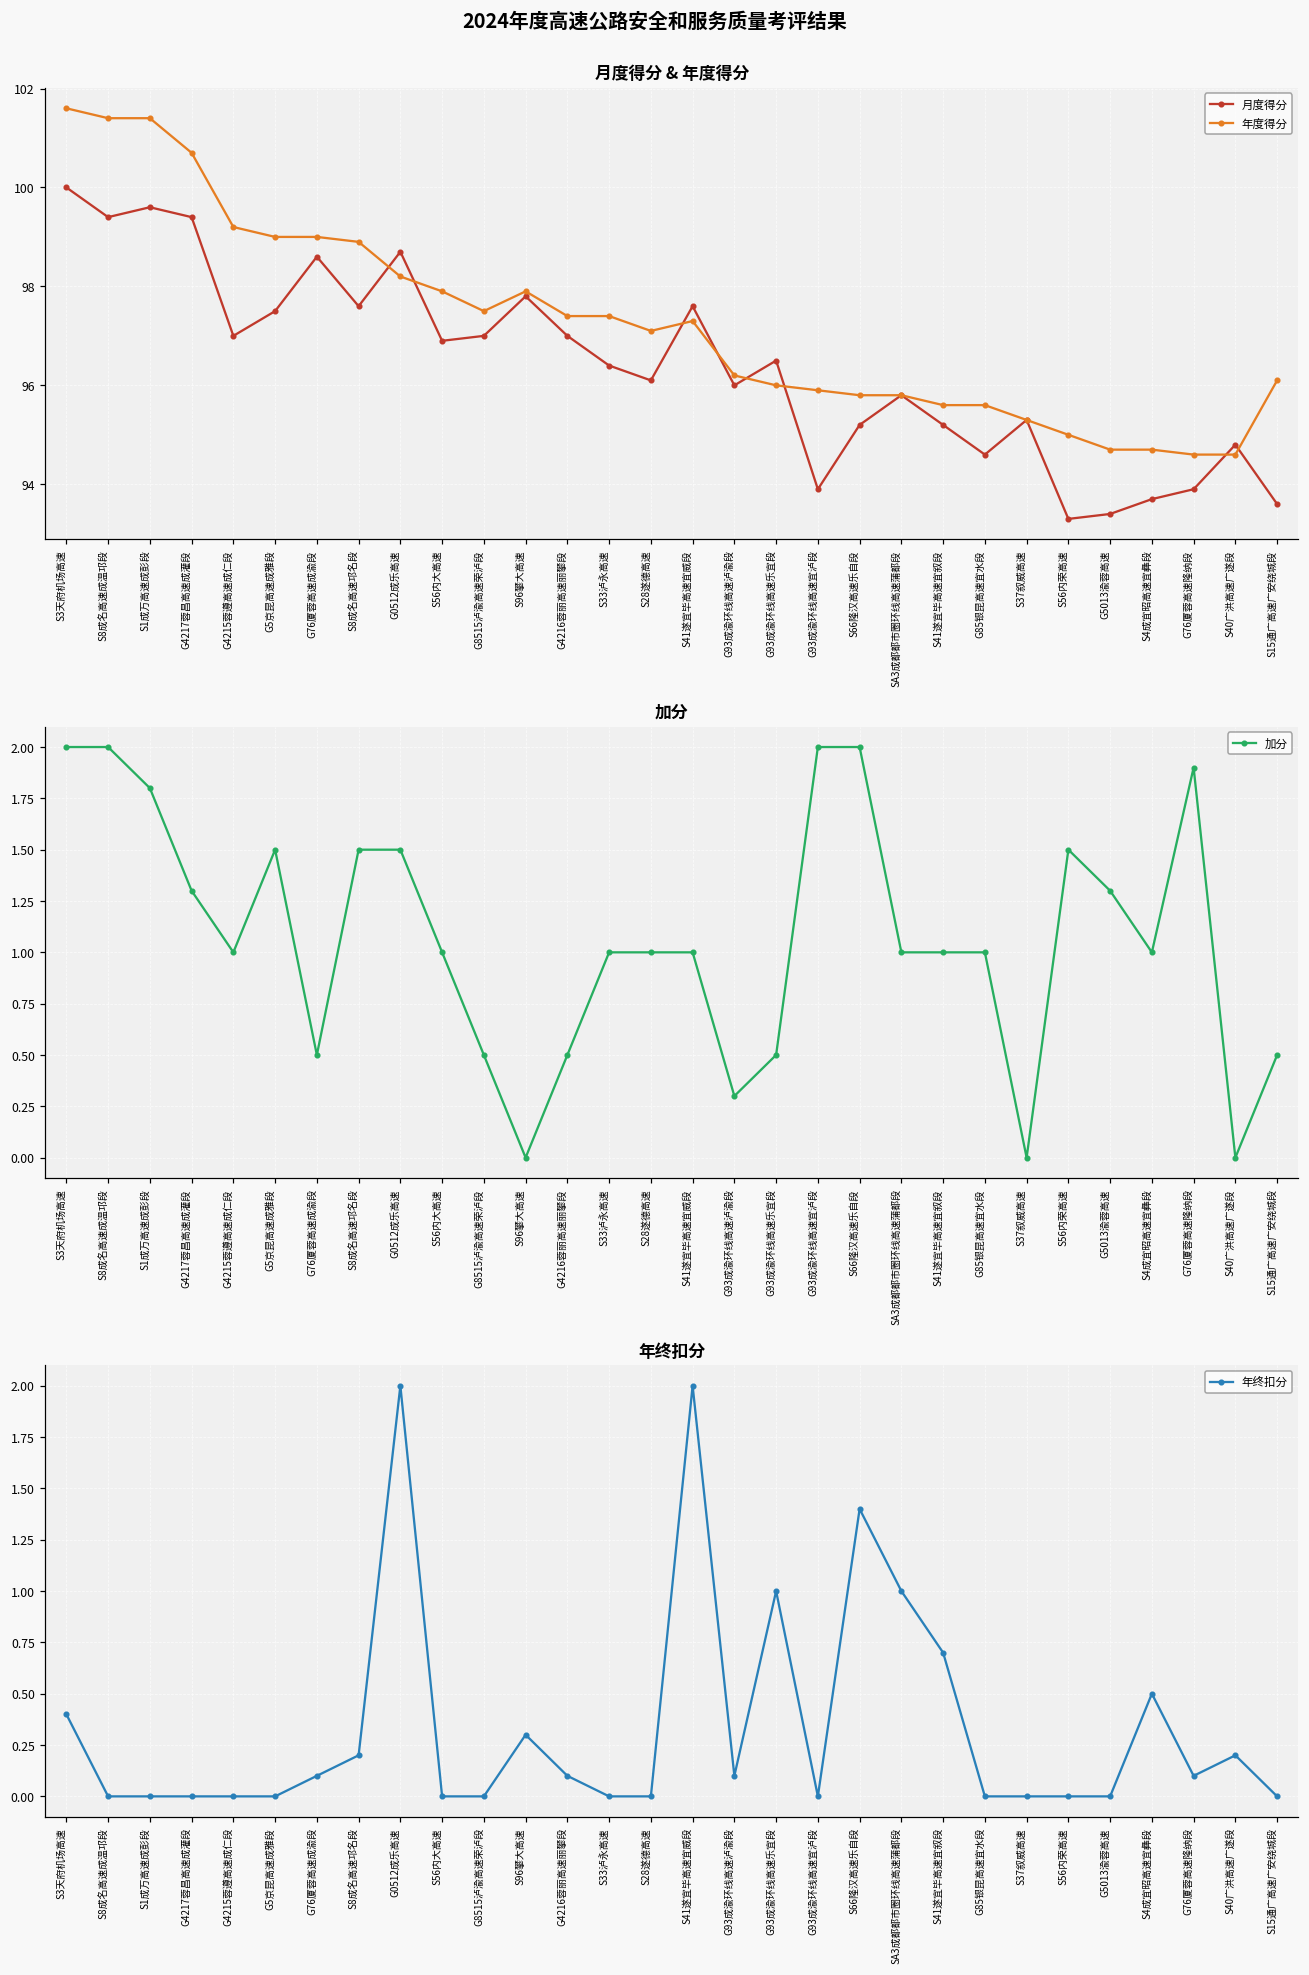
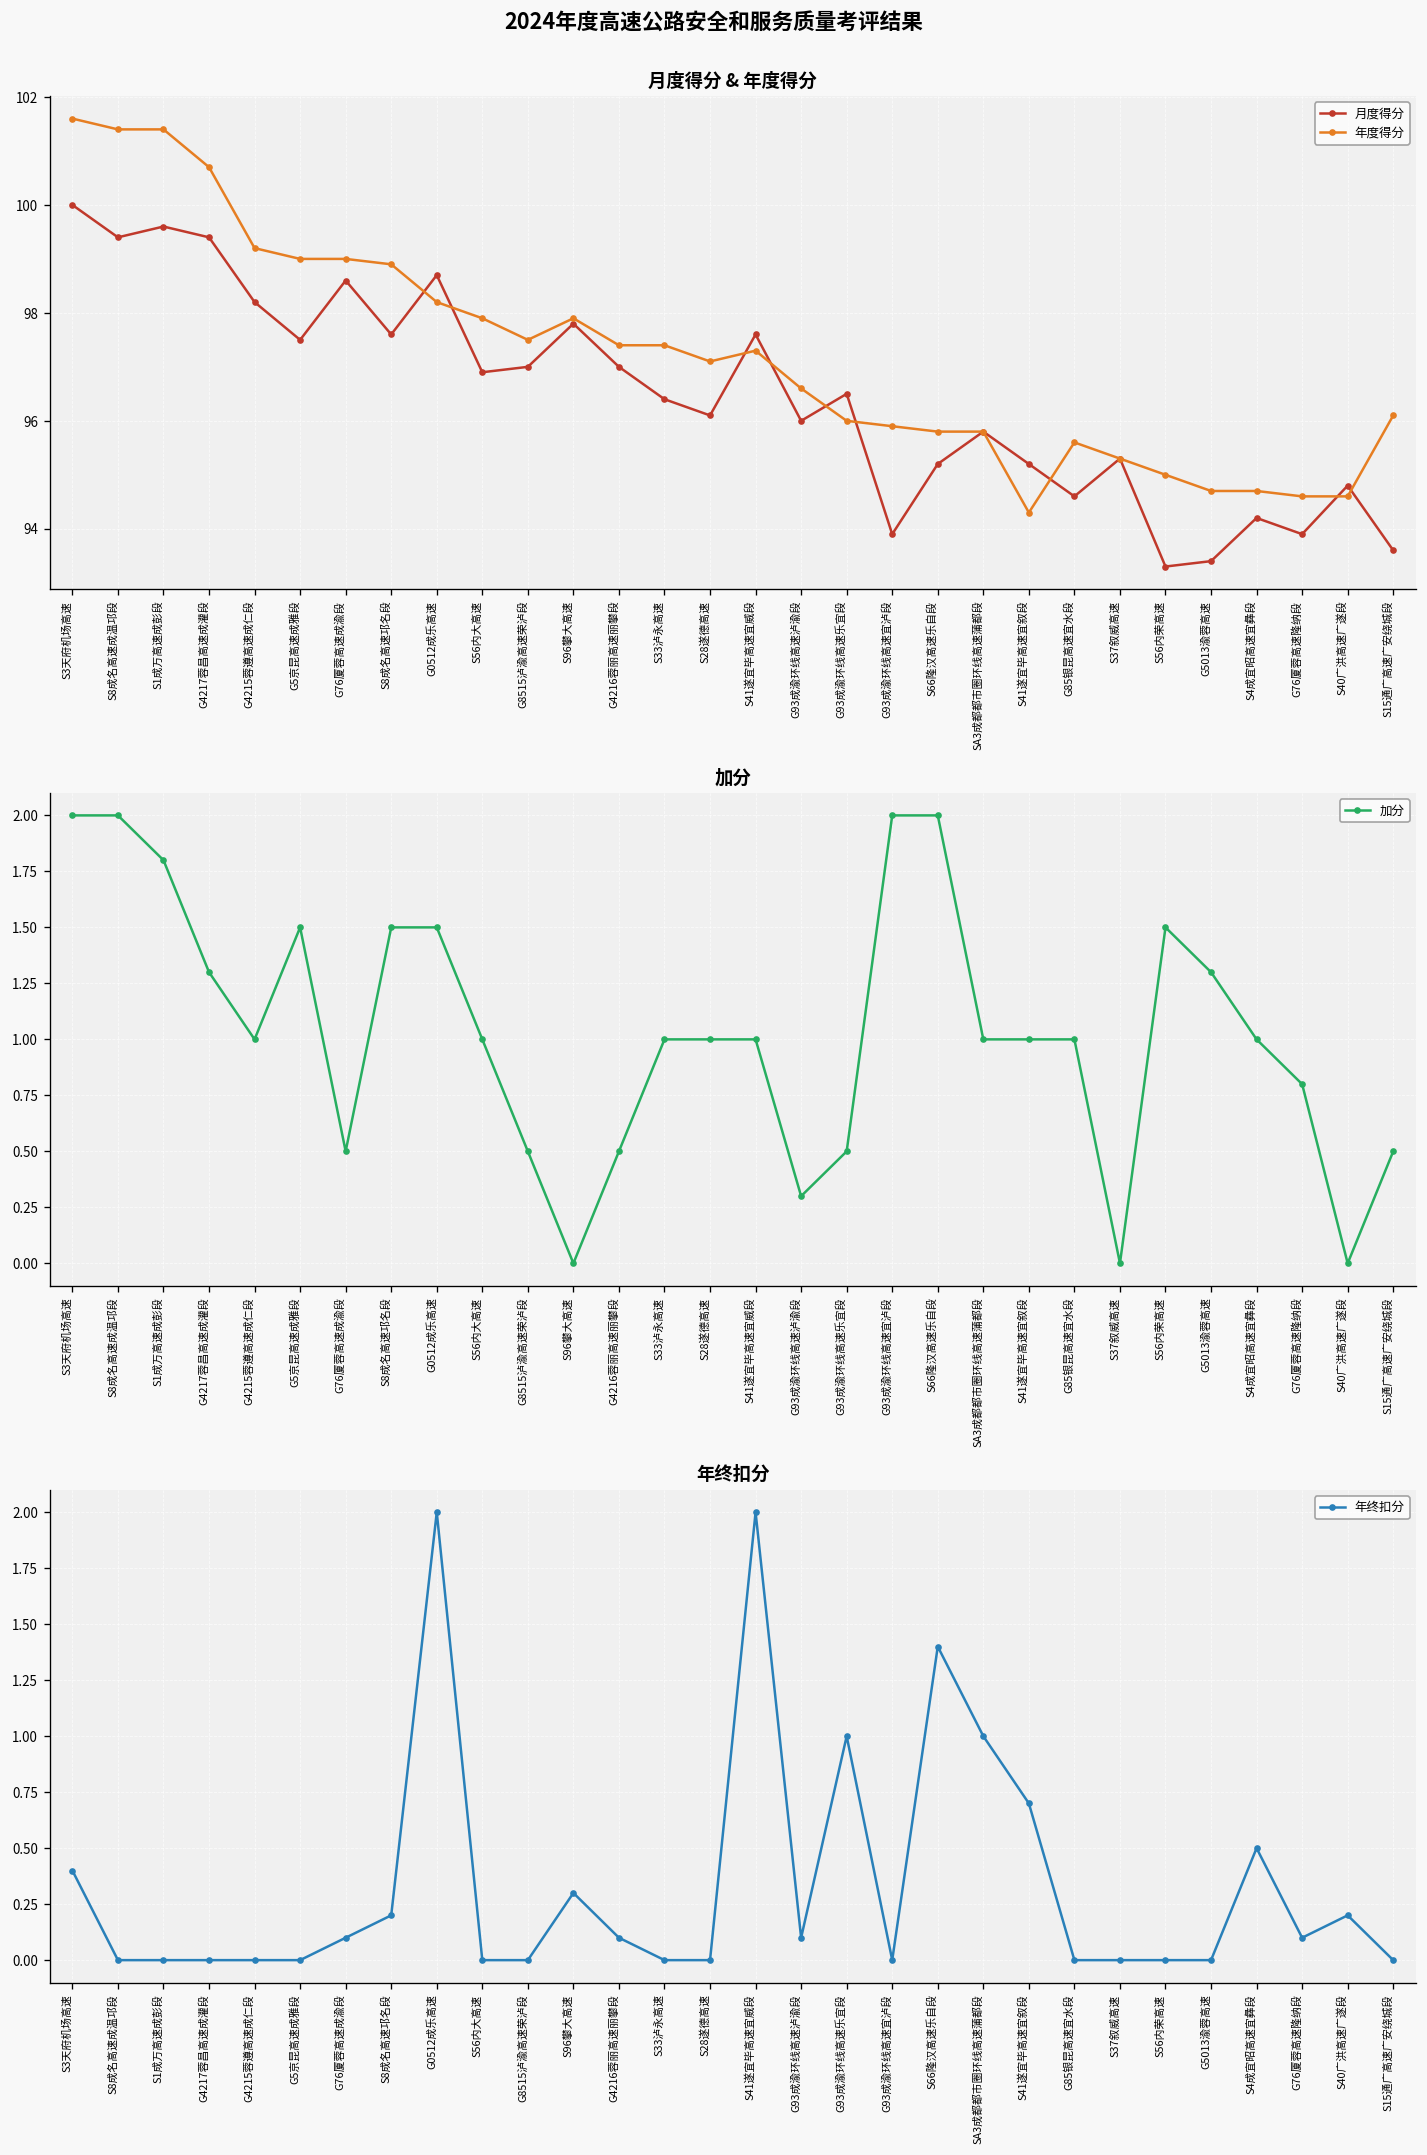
  {
    "月度得分 & 年度得分": {
      "月度得分": {
        "S3天府机场高速": 100.0,
        "S8成名高速成温邛段": 99.4,
        "S1成万高速成彭段": 99.6,
        "G4217蓉昌高速成灌段": 99.4,
-       "G4215蓉遵高速成仁段": 97.0,
+       "G4215蓉遵高速成仁段": 98.2,
        "G5京昆高速成雅段": 97.5,
        "G76厦蓉高速成渝段": 98.6,
        "S8成名高速邛名段": 97.6,
        "G0512成乐高速": 98.7,
        "S56内大高速": 96.9,
        "G8515泸渝高速荣泸段": 97.0,
        "S96攀大高速": 97.8,
        "G4216蓉丽高速丽攀段": 97.0,
        "S33泸永高速": 96.4,
        "S28遂德高速": 96.1,
        "S41遂宜毕高速宜威段": 97.6,
        "G93成渝环线高速泸渝段": 96.0,
        "G93成渝环线高速乐宜段": 96.5,
        "G93成渝环线高速宜泸段": 93.9,
        "S66隆汉高速乐自段": 95.2,
        "S41遂宜毕高速宜叙段": 95.2,
        "G85银昆高速宜水段": 94.6,
        "S56内荣高速": 93.3,
        "G5013渝蓉高速": 93.4,
-       "S4成宜昭高速宜彝段": 93.7,
+       "S4成宜昭高速宜彝段": 94.2,
        "G76厦蓉高速隆纳段": 93.9,
        "S40广洪高速广遂段": 94.8,
        "S15通广高速广安绕城段": 93.6
      },
      "年度得分": {
        "S3天府机场高速": 101.6,
        "S8成名高速成温邛段": 101.4,
        "S1成万高速成彭段": 101.4,
        "G4217蓉昌高速成灌段": 100.7,
        "G4215蓉遵高速成仁段": 99.2,
        "G5京昆高速成雅段": 99.0,
        "G76厦蓉高速成渝段": 99.0,
        "S8成名高速邛名段": 98.9,
        "G0512成乐高速": 98.2,
        "S56内大高速": 97.9,
        "G8515泸渝高速荣泸段": 97.5,
        "S96攀大高速": 97.9,
        "G4216蓉丽高速丽攀段": 97.4,
        "S33泸永高速": 97.4,
        "S28遂德高速": 97.1,
        "S41遂宜毕高速宜威段": 97.3,
-       "G93成渝环线高速泸渝段": 96.2,
+       "G93成渝环线高速泸渝段": 96.6,
        "G93成渝环线高速乐宜段": 96.0,
        "G93成渝环线高速宜泸段": 95.9,
        "S66隆汉高速乐自段": 95.8,
-       "S41遂宜毕高速宜叙段": 95.6,
+       "S41遂宜毕高速宜叙段": 94.3,
        "G85银昆高速宜水段": 95.6,
        "S56内荣高速": 95.0,
        "G5013渝蓉高速": 94.7,
        "S4成宜昭高速宜彝段": 94.7,
        "G76厦蓉高速隆纳段": 94.6,
        "S40广洪高速广遂段": 94.6,
        "S15通广高速广安绕城段": 96.1
      }
    },
    "加分": {
      "S3天府机场高速": 2.0,
      "S8成名高速成温邛段": 2.0,
      "S1成万高速成彭段": 1.8,
      "G4217蓉昌高速成灌段": 1.3,
      "G4215蓉遵高速成仁段": 1.0,
      "G5京昆高速成雅段": 1.5,
      "G76厦蓉高速成渝段": 0.5,
      "S8成名高速邛名段": 1.5,
      "G0512成乐高速": 1.5,
      "S56内大高速": 1.0,
      "G8515泸渝高速荣泸段": 0.5,
      "S96攀大高速": 0.0,
      "G4216蓉丽高速丽攀段": 0.5,
      "S33泸永高速": 1.0,
      "S28遂德高速": 1.0,
      "S41遂宜毕高速宜威段": 1.0,
      "G93成渝环线高速泸渝段": 0.3,
      "G93成渝环线高速乐宜段": 0.5,
      "G93成渝环线高速宜泸段": 2.0,
      "S66隆汉高速乐自段": 2.0,
      "SA3成都都市圈环线高速蒲都段": 1.0,
      "S41遂宜毕高速宜叙段": 1.0,
      "G85银昆高速宜水段": 1.0,
      "S37叙威高速": 0.0,
      "S56内荣高速": 1.5,
      "G5013渝蓉高速": 1.3,
      "S4成宜昭高速宜彝段": 1.0,
-     "G76厦蓉高速隆纳段": 1.9,
+     "G76厦蓉高速隆纳段": 0.8,
      "S40广洪高速广遂段": 0.0,
      "S15通广高速广安绕城段": 0.5
    },
    "年终扣分": {
      "S3天府机场高速": 0.40,
      "S8成名高速成温邛段": 0.00,
      "S1成万高速成彭段": 0.00,
      "G4217蓉昌高速成灌段": 0.00,
      "G4215蓉遵高速成仁段": 0.00,
      "G5京昆高速成雅段": 0.00,
      "G76厦蓉高速成渝段": 0.10,
      "S8成名高速邛名段": 0.20,
      "G0512成乐高速": 2.00,
      "S56内大高速": 0.00,
      "G8515泸渝高速荣泸段": 0.00,
      "S96攀大高速": 0.30,
      "G4216蓉丽高速丽攀段": 0.10,
      "S33泸永高速": 0.00,
      "S28遂德高速": 0.00,
      "S41遂宜毕高速宜威段": 2.00,
      "G93成渝环线高速泸渝段": 0.10,
      "G93成渝环线高速乐宜段": 1.00,
      "G93成渝环线高速宜泸段": 0.00,
      "S66隆汉高速乐自段": 1.40,
      "SA3成都都市圈环线高速蒲都段": 1.00,
      "S41遂宜毕高速宜叙段": 0.70,
      "G85银昆高速宜水段": 0.00,
      "S37叙威高速": 0.00,
      "S56内荣高速": 0.00,
      "G5013渝蓉高速": 0.00,
      "S4成宜昭高速宜彝段": 0.50,
      "G76厦蓉高速隆纳段": 0.10,
      "S40广洪高速广遂段": 0.20,
      "S15通广高速广安绕城段": 0.00
    }
  }
